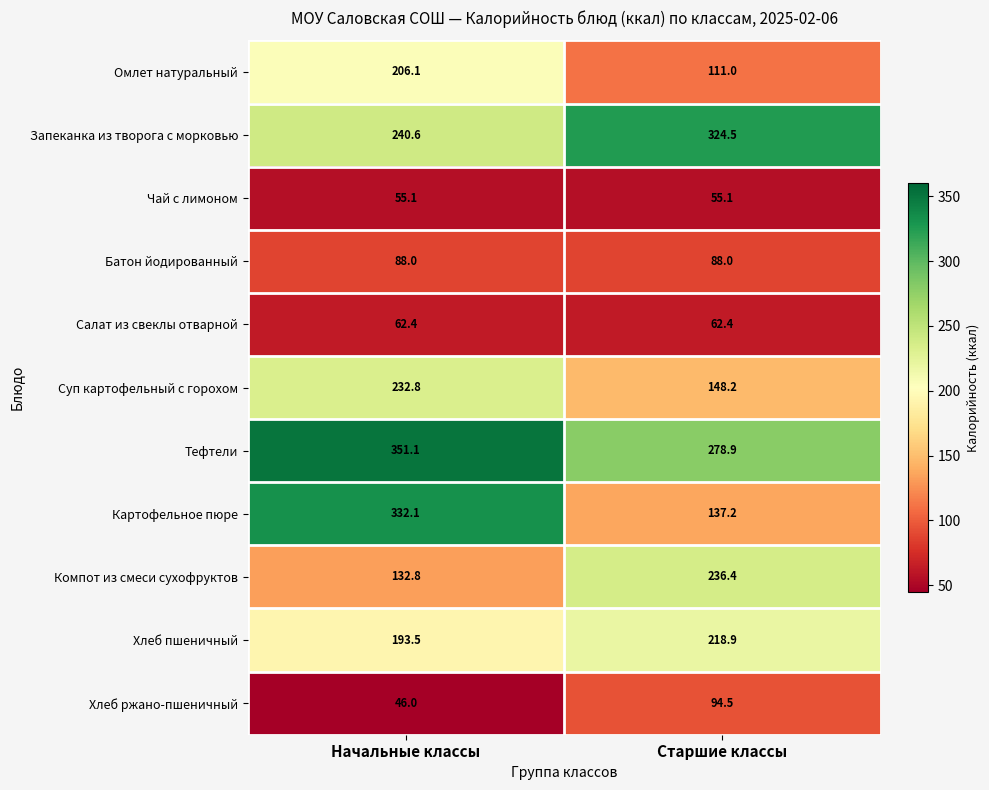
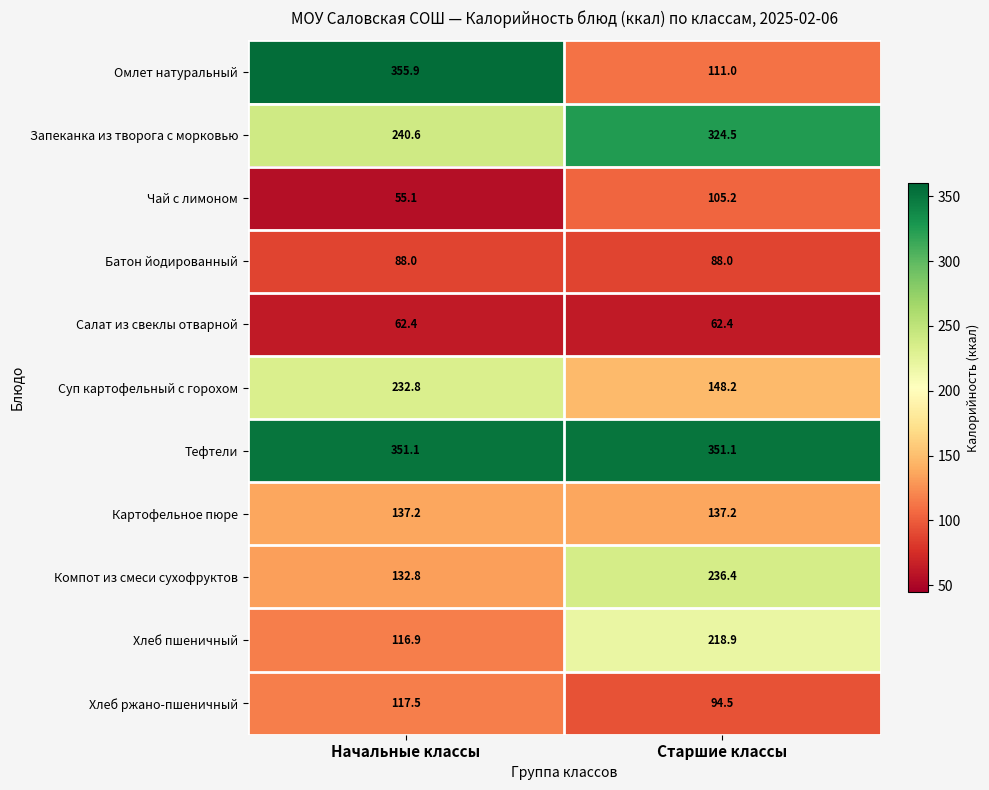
  {
    "Омлет натуральный": {
-     "Начальные классы": 206.1,
+     "Начальные классы": 355.9,
      "Старшие классы": 111.0
    },
    "Запеканка из творога с морковью": {
      "Начальные классы": 240.6,
      "Старшие классы": 324.5
    },
    "Чай с лимоном": {
      "Начальные классы": 55.1,
-     "Старшие классы": 55.1
+     "Старшие классы": 105.2
    },
    "Батон йодированный": {
      "Начальные классы": 88.0,
      "Старшие классы": 88.0
    },
    "Салат из свеклы отварной": {
      "Начальные классы": 62.4,
      "Старшие классы": 62.4
    },
    "Суп картофельный с горохом": {
      "Начальные классы": 232.8,
      "Старшие классы": 148.2
    },
    "Тефтели": {
      "Начальные классы": 351.1,
-     "Старшие классы": 278.9
+     "Старшие классы": 351.1
    },
    "Картофельное пюре": {
-     "Начальные классы": 332.1,
+     "Начальные классы": 137.2,
      "Старшие классы": 137.2
    },
    "Компот из смеси сухофруктов": {
      "Начальные классы": 132.8,
      "Старшие классы": 236.4
    },
    "Хлеб пшеничный": {
-     "Начальные классы": 193.5,
+     "Начальные классы": 116.9,
      "Старшие классы": 218.9
    },
    "Хлеб ржано-пшеничный": {
-     "Начальные классы": 46.0,
+     "Начальные классы": 117.5,
      "Старшие классы": 94.5
    }
  }
